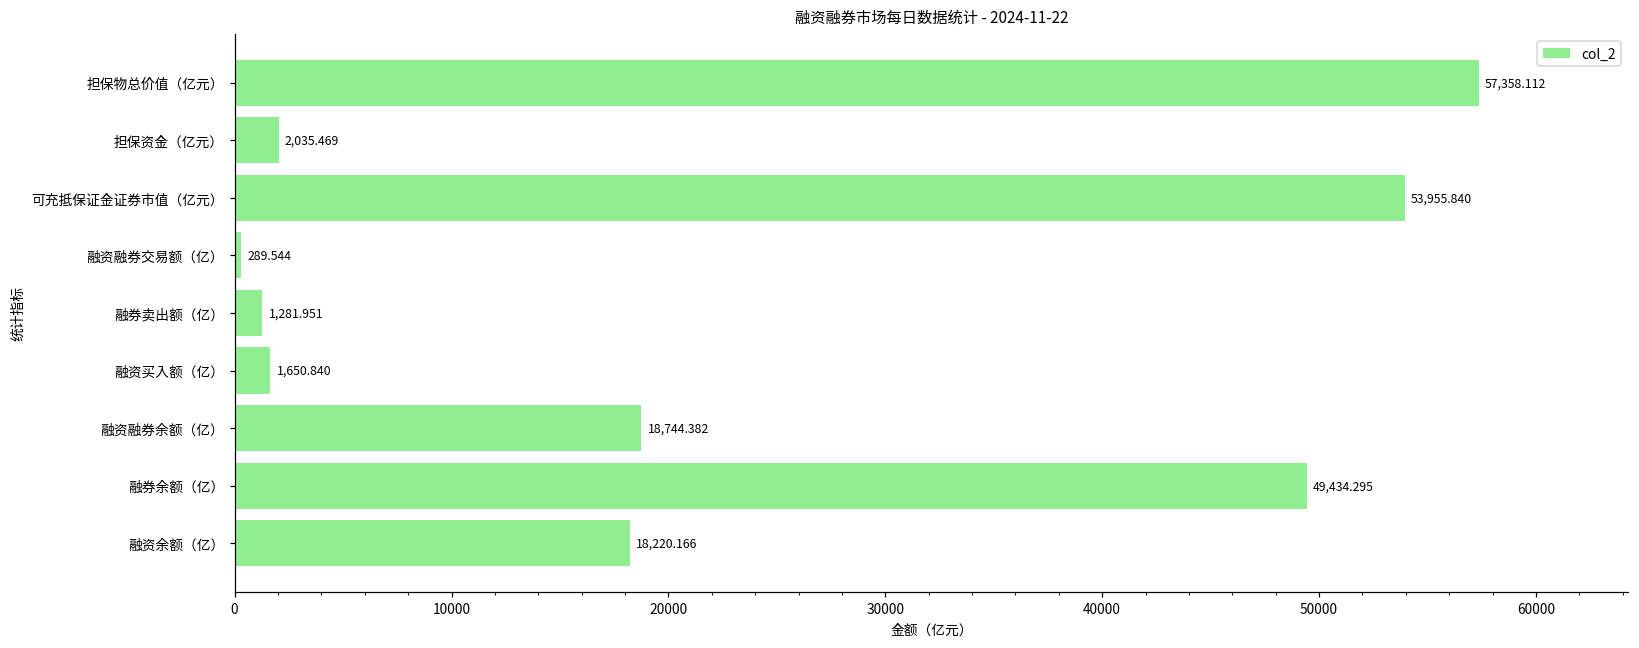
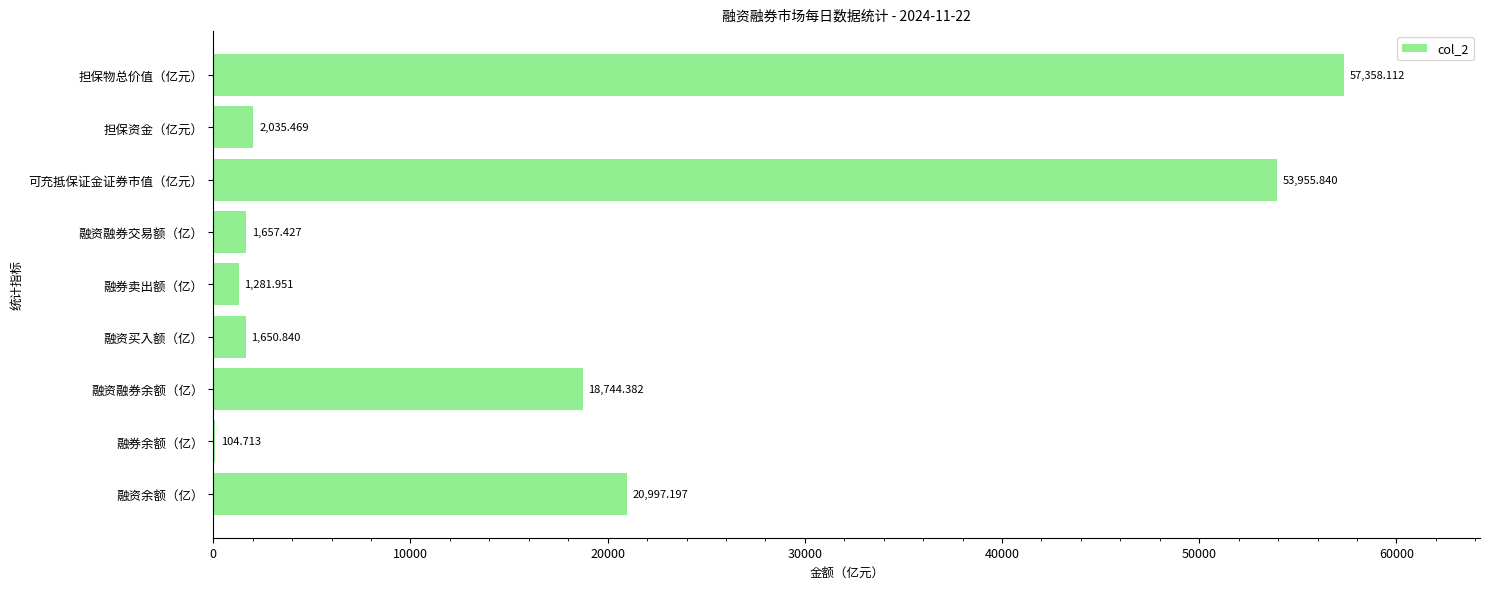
  {
    "担保物总价值（亿元）": "57,358.112",
    "担保资金（亿元）": "2,035.469",
    "可充抵保证金证券市值（亿元）": "53,955.840",
-   "融资融券交易额（亿）": "289.544",
+   "融资融券交易额（亿）": "1,657.427",
    "融券卖出额（亿）": "1,281.951",
    "融资买入额（亿）": "1,650.840",
    "融资融券余额（亿）": "18,744.382",
-   "融券余额（亿）": "49,434.295",
-   "融资余额（亿）": "18,220.166"
+   "融券余额（亿）": "104.713",
+   "融资余额（亿）": "20,997.197"
  }
